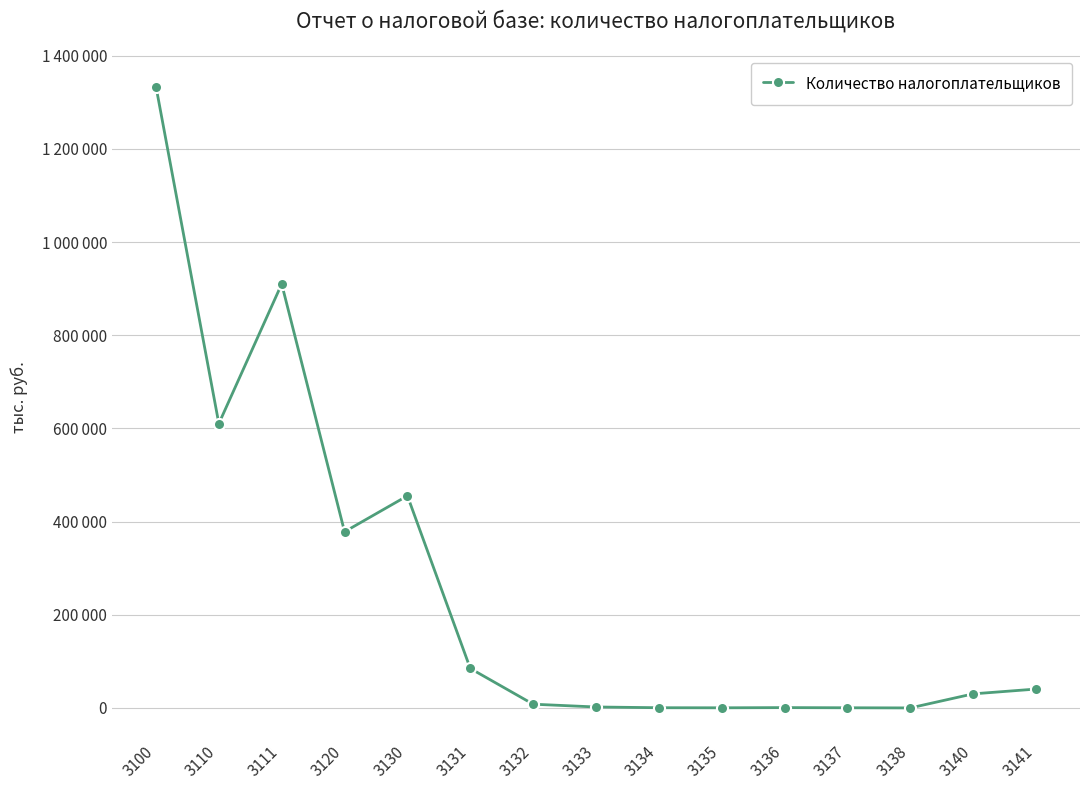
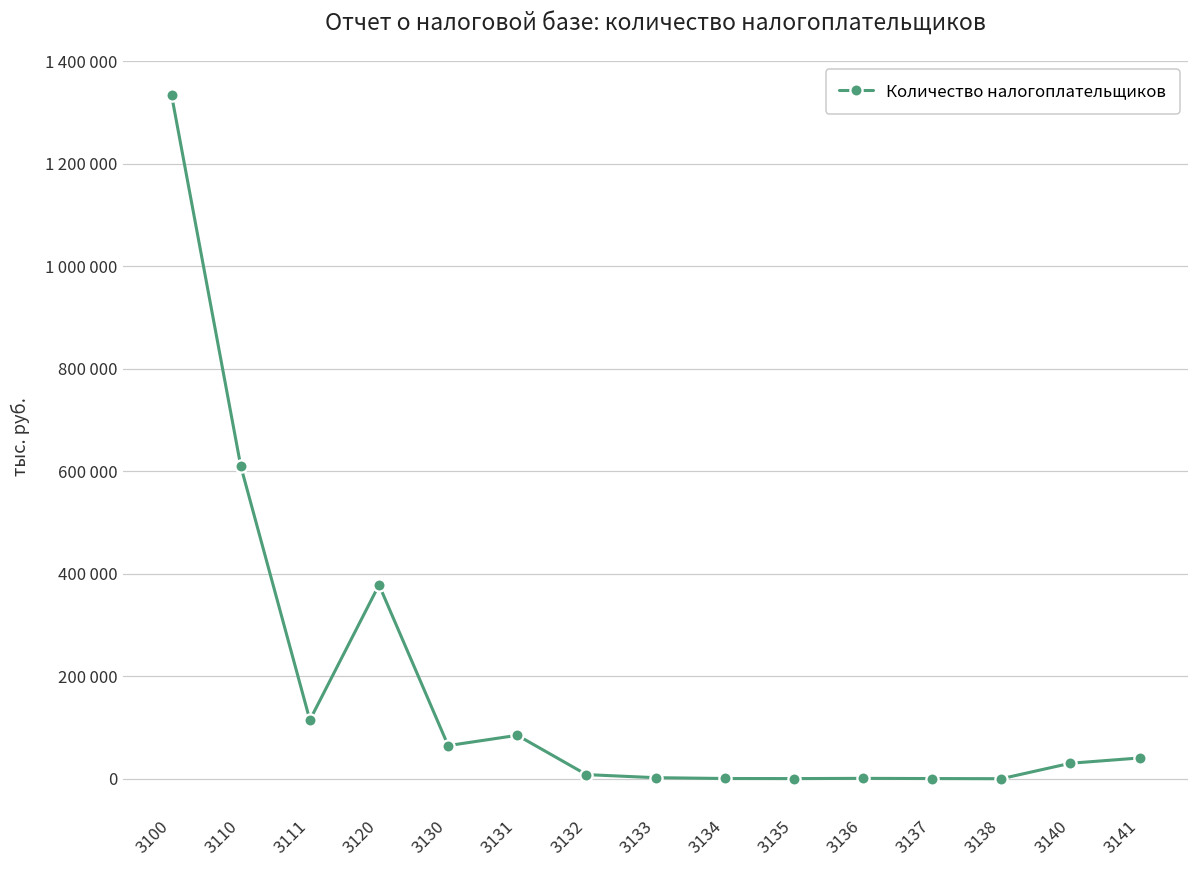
  {
    "3100": 1330000,
    "3110": 610000,
-   "3111": 910000,
+   "3111": 110000,
    "3120": 380000,
-   "3130": 460000,
+   "3130": 60000,
    "3131": 80000,
    "3132": 10000,
    "3133": 0,
    "3134": 0,
    "3135": 0,
    "3136": 0,
    "3137": 0,
    "3138": 0,
    "3140": 30000,
    "3141": 40000
  }
